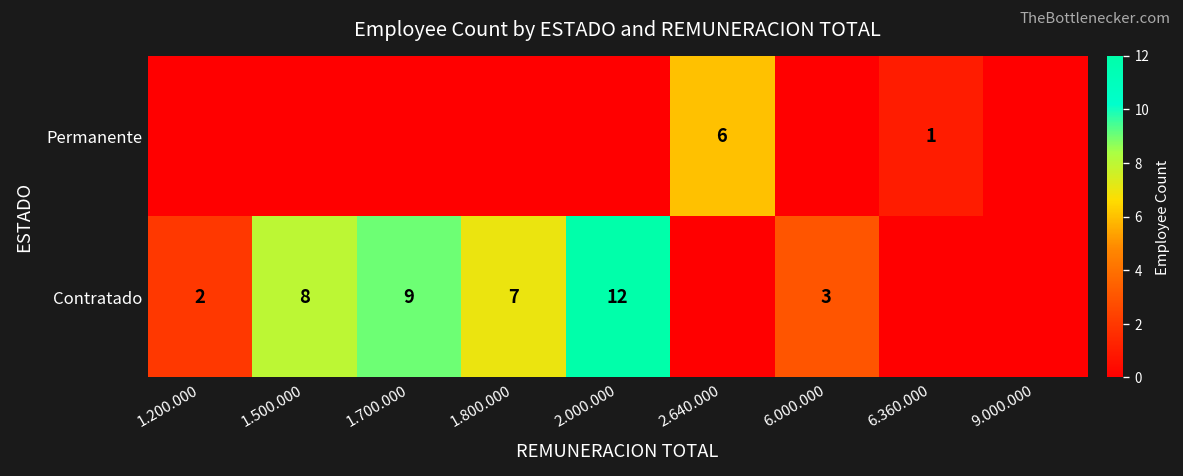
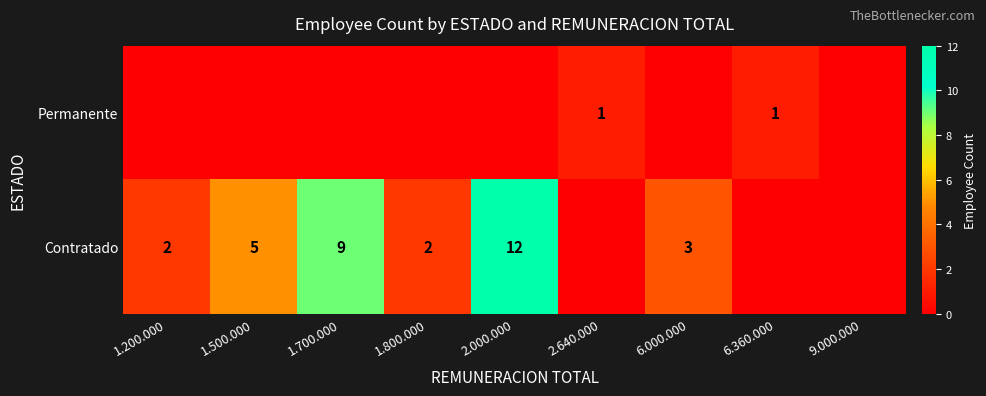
  {
    "Permanente": {
-     "2.640.000": 6,
+     "2.640.000": 1,
      "6.360.000": 1
    },
    "Contratado": {
      "1.200.000": 2,
-     "1.500.000": 8,
+     "1.500.000": 5,
      "1.700.000": 9,
-     "1.800.000": 7,
+     "1.800.000": 2,
      "2.000.000": 12,
      "6.000.000": 3
    }
  }
